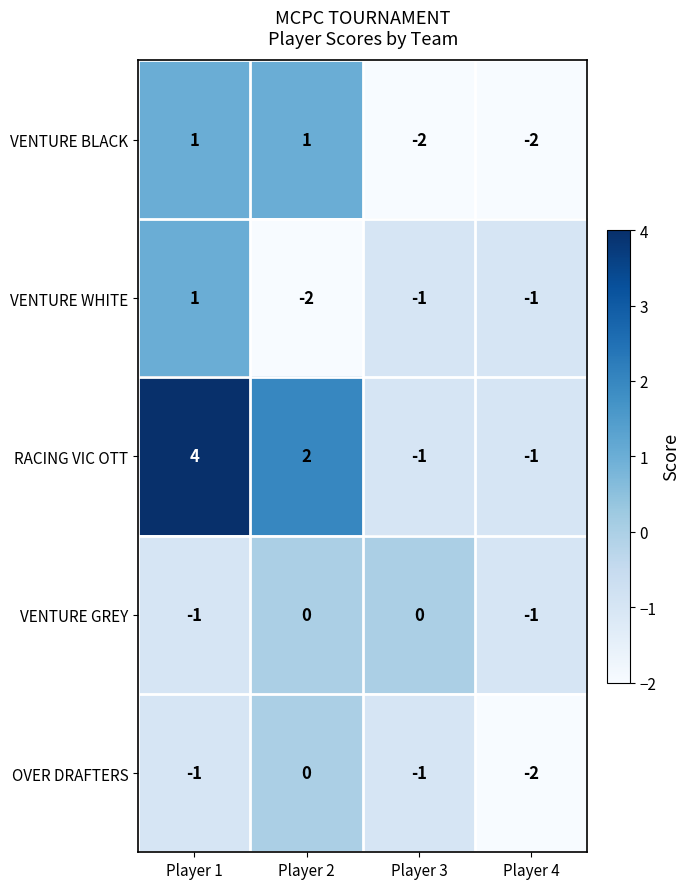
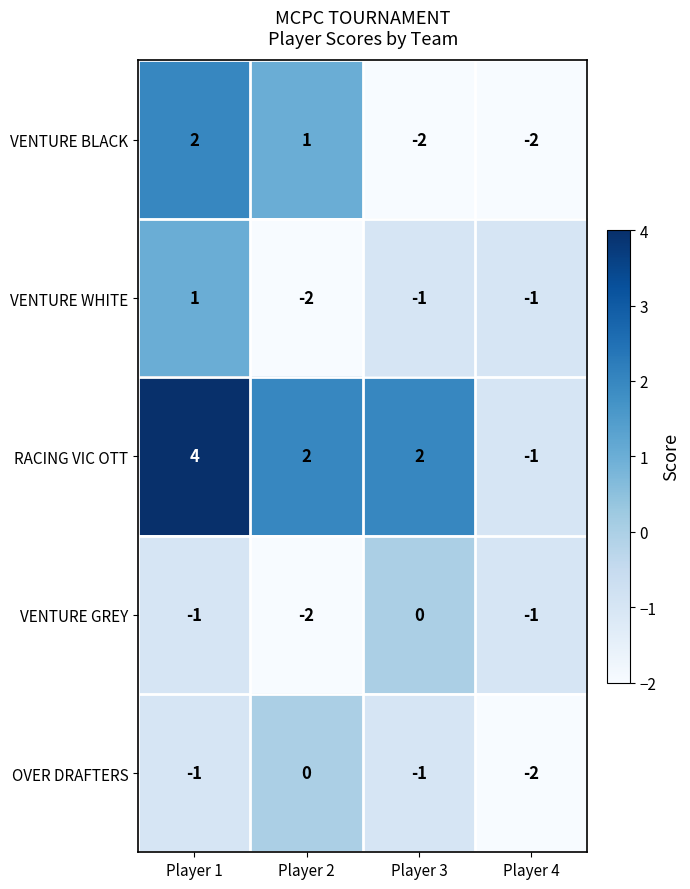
  {
    "VENTURE BLACK": {
-     "Player 1": 1,
+     "Player 1": 2,
      "Player 2": 1,
      "Player 3": -2,
      "Player 4": -2
    },
    "VENTURE WHITE": {
      "Player 1": 1,
      "Player 2": -2,
      "Player 3": -1,
      "Player 4": -1
    },
    "RACING VIC OTT": {
      "Player 1": 4,
      "Player 2": 2,
-     "Player 3": -1,
+     "Player 3": 2,
      "Player 4": -1
    },
    "VENTURE GREY": {
      "Player 1": -1,
-     "Player 2": 0,
+     "Player 2": -2,
      "Player 3": 0,
      "Player 4": -1
    },
    "OVER DRAFTERS": {
      "Player 1": -1,
      "Player 2": 0,
      "Player 3": -1,
      "Player 4": -2
    }
  }
